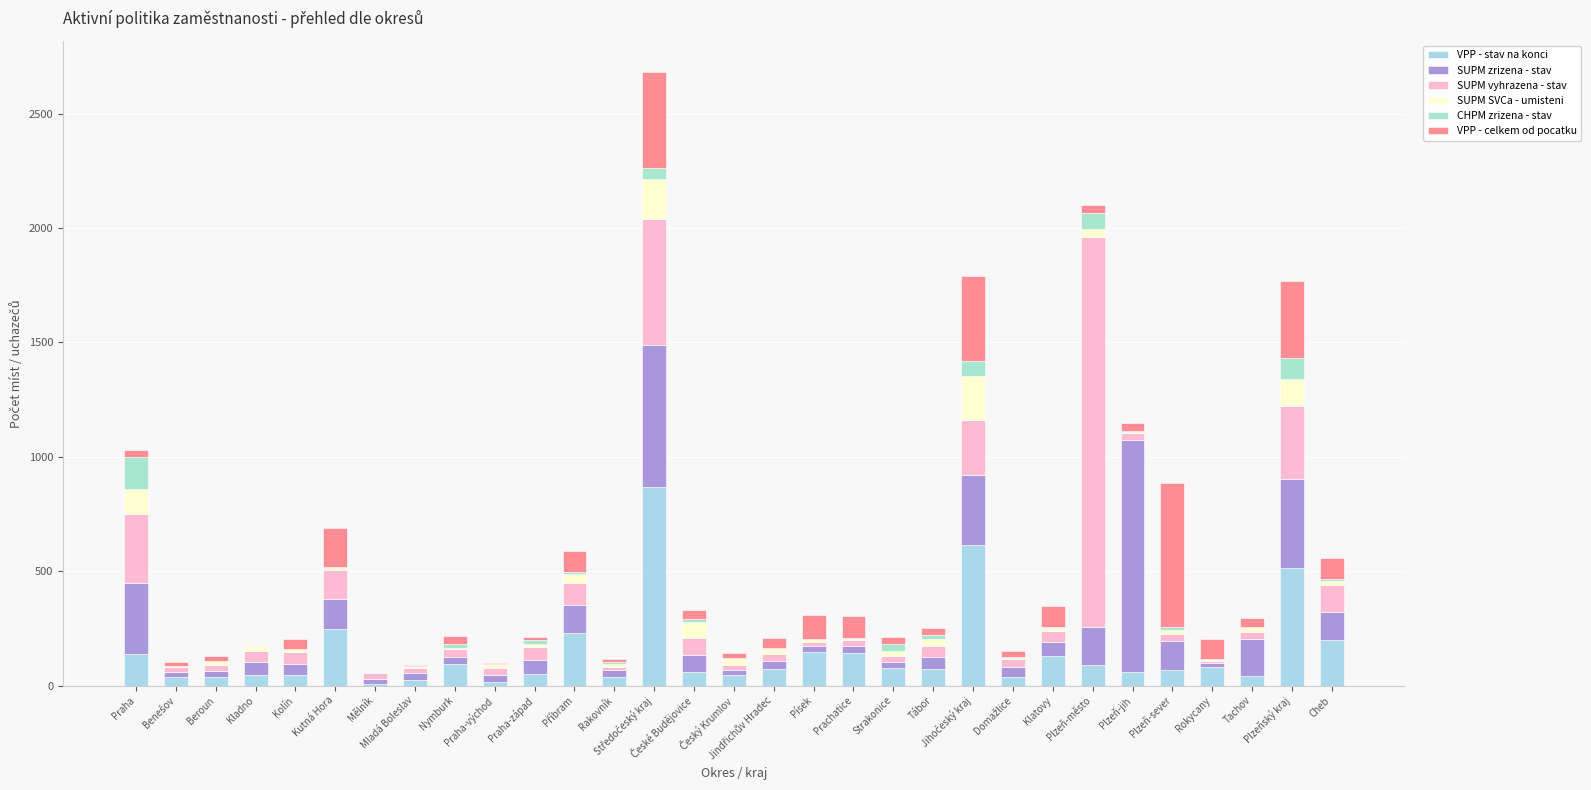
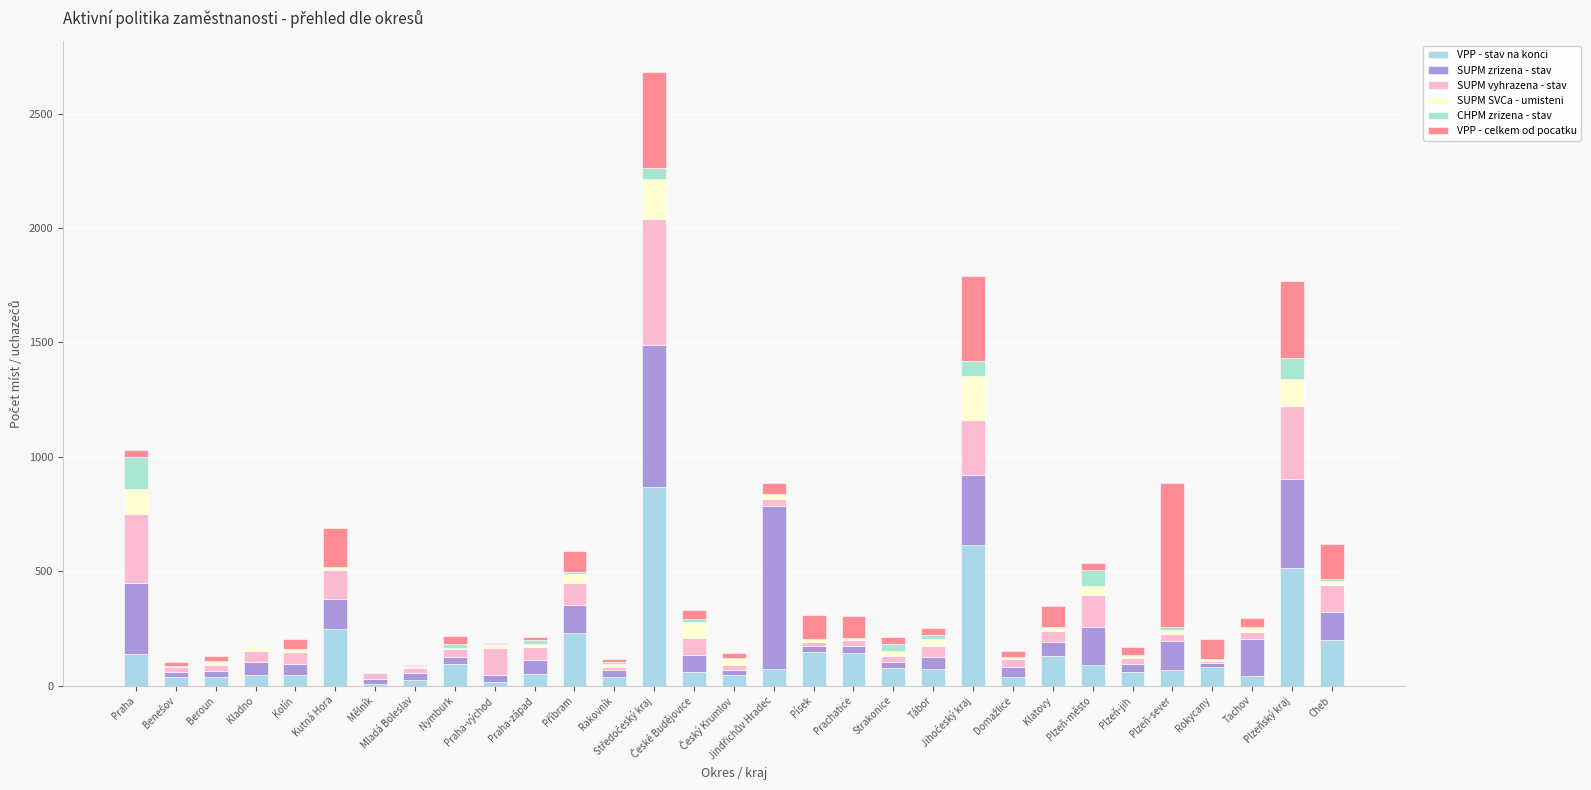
  {
    "SUPM zrizena - stav": {
      "Praha": 310,
      "Benešov": 20,
      "Beroun": 30,
      "Kladno": 50,
      "Kolín": 50,
      "Kutná Hora": 130,
      "Mělník": 30,
      "Mladá Boleslav": 30,
      "Nymburk": 30,
      "Praha-východ": 30,
      "Praha-západ": 60,
      "Příbram": 120,
      "Rakovník": 30,
      "Středočeský kraj": 620,
      "České Budějovice": 80,
      "Český Krumlov": 20,
-     "Jindřichův Hradec": 40,
+     "Jindřichův Hradec": 710,
      "Písek": 30,
      "Prachatice": 30,
      "Strakonice": 30,
      "Tábor": 50,
      "Jihočeský kraj": 310,
      "Domažlice": 40,
      "Klatovy": 60,
      "Plzeň-město": 170,
-     "Plzeň-jih": 1020,
+     "Plzeň-jih": 40,
      "Plzeň-sever": 130,
      "Rokycany": 20,
      "Tachov": 160,
      "Plzeňský kraj": 390,
      "Cheb": 120
    },
    "SUPM vyhrazena - stav": {
      "Praha": 300,
      "Benešov": 20,
      "Beroun": 20,
      "Kladno": 50,
      "Kolín": 50,
      "Kutná Hora": 130,
      "Mělník": 30,
      "Mladá Boleslav": 20,
      "Nymburk": 30,
-     "Praha-východ": 30,
+     "Praha-východ": 120,
      "Praha-západ": 50,
      "Příbram": 100,
      "Rakovník": 20,
      "Středočeský kraj": 550,
      "České Budějovice": 80,
      "Český Krumlov": 20,
      "Jindřichův Hradec": 30,
      "Písek": 20,
      "Prachatice": 30,
      "Strakonice": 30,
      "Tábor": 50,
      "Jihočeský kraj": 240,
      "Domažlice": 40,
      "Klatovy": 50,
-     "Plzeň-město": 1700,
+     "Plzeň-město": 140,
      "Plzeň-jih": 30,
      "Plzeň-sever": 30,
      "Tachov": 30,
      "Plzeňský kraj": 320,
      "Cheb": 120
    },
    "SUPM SVCa - umisteni": {
      "Praha": 110,
      "Beroun": 20,
      "Kladno": 20,
      "Kolín": 20,
      "Kutná Hora": 10,
      "Mělník": 0,
      "Praha-východ": 20,
      "Praha-západ": 20,
      "Příbram": 40,
      "Rakovník": 10,
      "Středočeský kraj": 170,
      "České Budějovice": 70,
      "Český Krumlov": 30,
      "Jindřichův Hradec": 20,
      "Písek": 10,
      "Strakonice": 20,
      "Tábor": 30,
      "Jihočeský kraj": 190,
      "Klatovy": 10,
      "Plzeň-město": 40,
      "Plzeň-sever": 20,
      "Tachov": 20,
      "Plzeňský kraj": 120,
      "Cheb": 20
    },
    "VPP - celkem od pocatku": {
      "Praha": 30,
      "Benešov": 20,
      "Beroun": 20,
      "Kolín": 40,
      "Kutná Hora": 170,
      "Nymburk": 30,
      "Praha-západ": 10,
      "Příbram": 90,
      "Rakovník": 10,
      "Středočeský kraj": 420,
      "České Budějovice": 40,
      "Český Krumlov": 20,
      "Jindřichův Hradec": 50,
      "Písek": 110,
      "Prachatice": 90,
      "Strakonice": 30,
      "Tábor": 30,
      "Jihočeský kraj": 370,
      "Domažlice": 30,
      "Klatovy": 90,
      "Plzeň-město": 30,
      "Plzeň-jih": 30,
      "Plzeň-sever": 630,
      "Rokycany": 90,
      "Tachov": 40,
      "Plzeňský kraj": 330,
-     "Cheb": 90
+     "Cheb": 150
    }
  }
